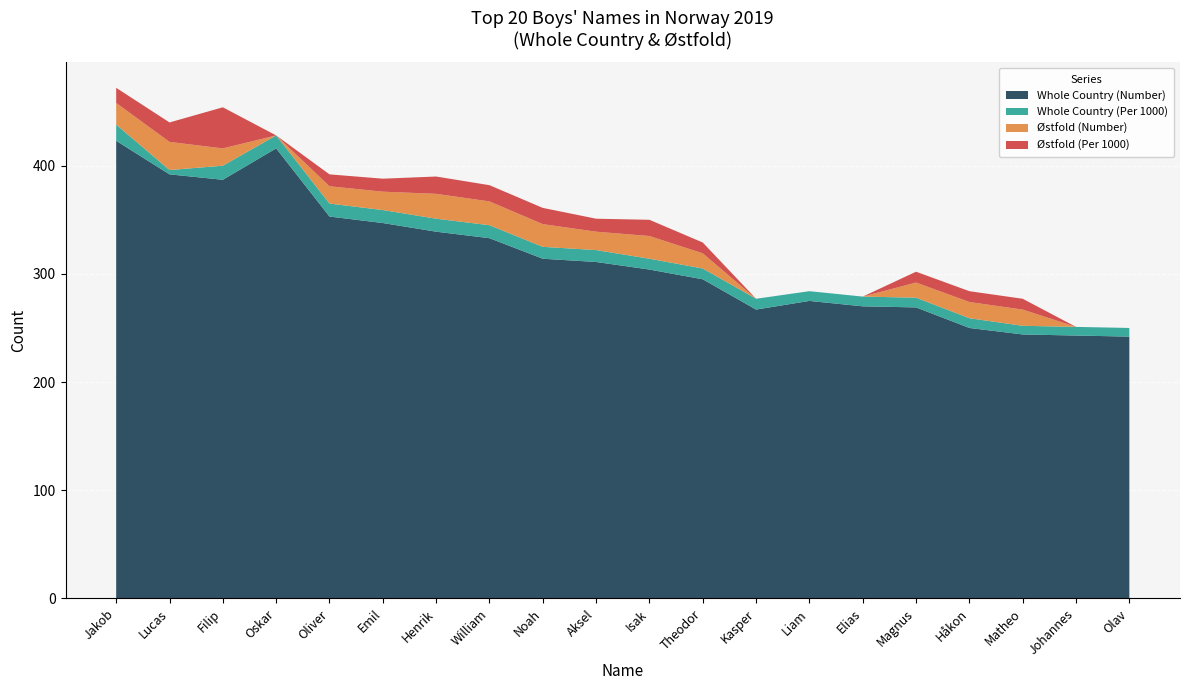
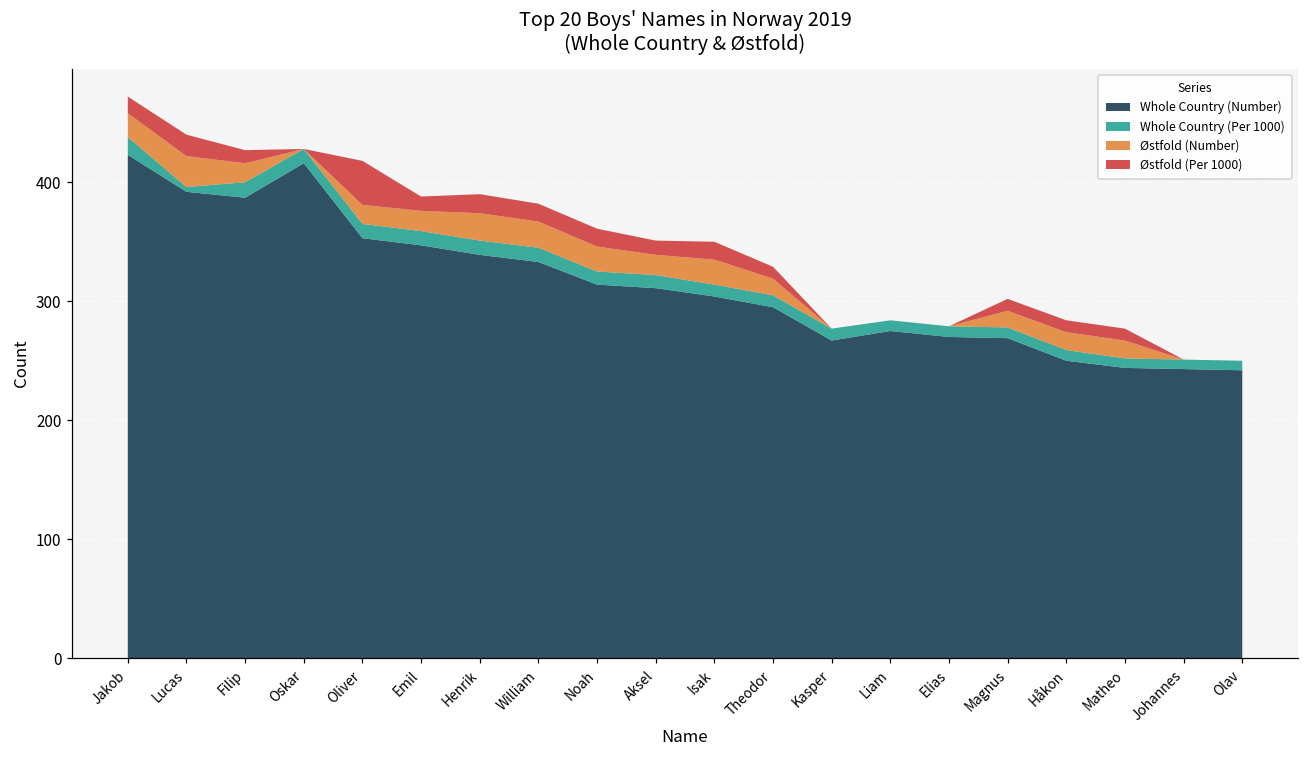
  {
    "Whole Country (Number)": {
      "Jakob": 423,
      "Lucas": 392,
      "Filip": 387,
      "Oskar": 416,
      "Oliver": 353,
      "Emil": 347,
      "Henrik": 339,
      "William": 333,
      "Noah": 314,
      "Aksel": 311,
      "Isak": 304,
      "Theodor": 295,
      "Kasper": 267,
      "Liam": 275,
      "Elias": 270,
      "Magnus": 269,
      "Håkon": 250,
      "Matheo": 244,
      "Johannes": 243,
      "Olav": 242
    },
    "Whole Country (Per 1000)": {
      "Jakob": 15,
      "Lucas": 4,
      "Filip": 13,
      "Oliver": 12,
      "Emil": 12,
      "Henrik": 12,
      "William": 12,
      "Noah": 11,
      "Aksel": 11,
      "Isak": 10,
      "Theodor": 10,
      "Magnus": 9,
      "Håkon": 9,
      "Matheo": 8
    },
    "Østfold (Number)": {
      "Jakob": 20,
      "Lucas": 26,
      "Filip": 16,
      "Oliver": 16,
      "Emil": 17,
      "Henrik": 23,
      "William": 22,
      "Noah": 21,
      "Aksel": 17,
      "Isak": 21,
      "Theodor": 14,
      "Magnus": 14,
      "Håkon": 15,
      "Matheo": 15
    },
    "Østfold (Per 1000)": {
      "Jakob": 14,
      "Lucas": 18,
-     "Filip": 38,
-     "Oliver": 11,
+     "Filip": 11,
+     "Oliver": 37,
      "Emil": 12,
      "Henrik": 16,
      "William": 15,
      "Noah": 15,
      "Aksel": 12,
      "Isak": 15,
      "Theodor": 10,
      "Magnus": 10,
      "Håkon": 10,
      "Matheo": 10
    }
  }
